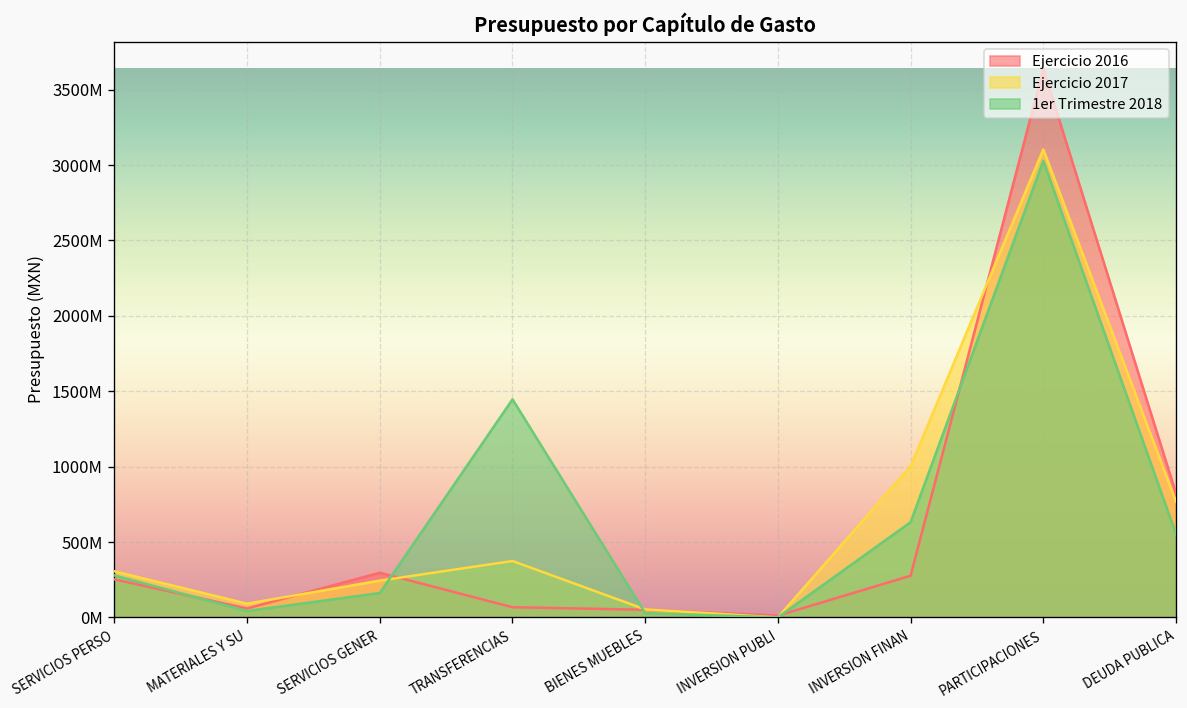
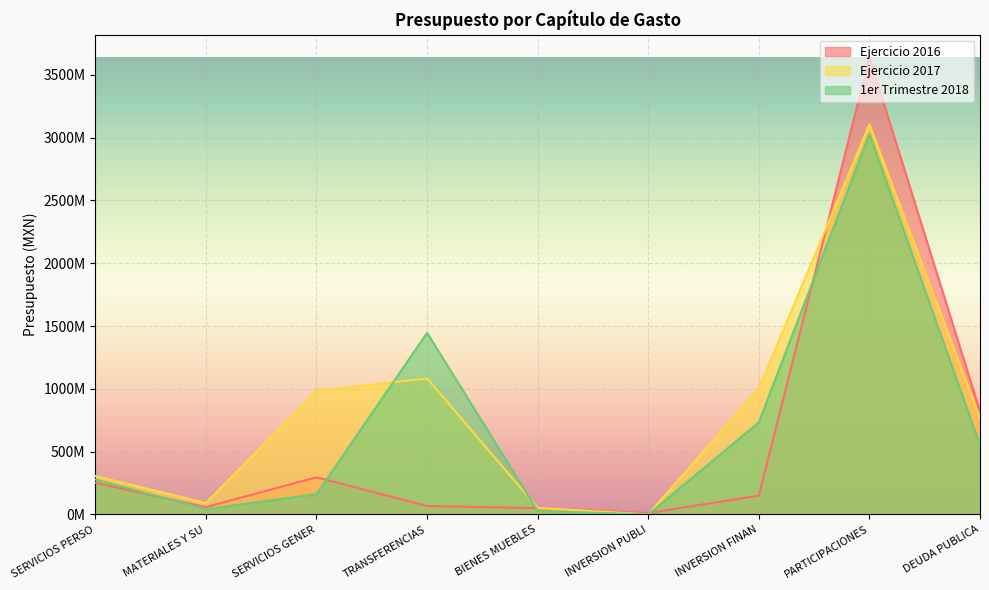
  {
    "Ejercicio 2016": {
      "SERVICIOS PERSO": 250000000,
      "SERVICIOS GENER": 300000000,
      "TRANSFERENCIAS": 70000000,
-     "INVERSION FINAN": 280000000,
+     "INVERSION FINAN": 150000000,
      "DEUDA PUBLICA": 820000000
    },
    "Ejercicio 2017": {
      "SERVICIOS PERSO": 310000000,
      "MATERIALES Y SU": 90000000,
-     "SERVICIOS GENER": 240000000,
-     "TRANSFERENCIAS": 370000000,
+     "SERVICIOS GENER": 980000000,
+     "TRANSFERENCIAS": 1080000000,
      "INVERSION FINAN": 1000000000,
      "PARTICIPACIONES": 3100000000,
      "DEUDA PUBLICA": 770000000
    },
    "1er Trimestre 2018": {
      "SERVICIOS PERSO": 280000000,
      "SERVICIOS GENER": 160000000,
      "TRANSFERENCIAS": 1450000000,
      "BIENES MUEBLES": 30000000,
-     "INVERSION FINAN": 630000000,
+     "INVERSION FINAN": 730000000,
      "PARTICIPACIONES": 3030000000,
      "DEUDA PUBLICA": 550000000
    }
  }
